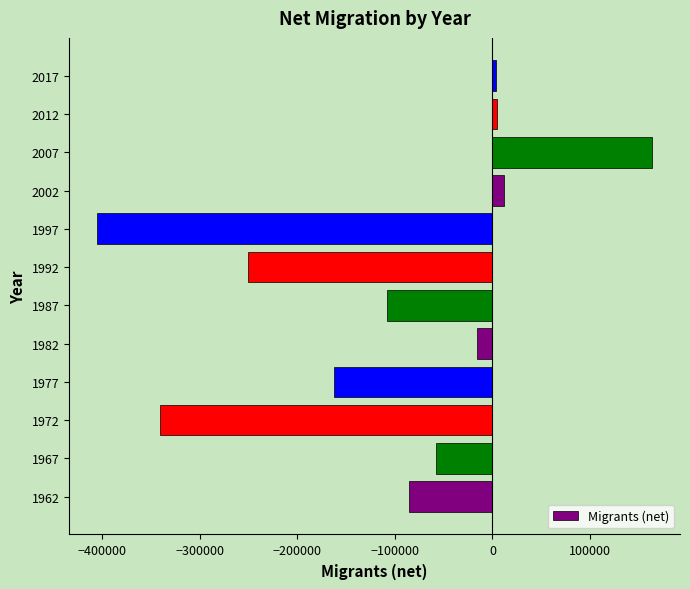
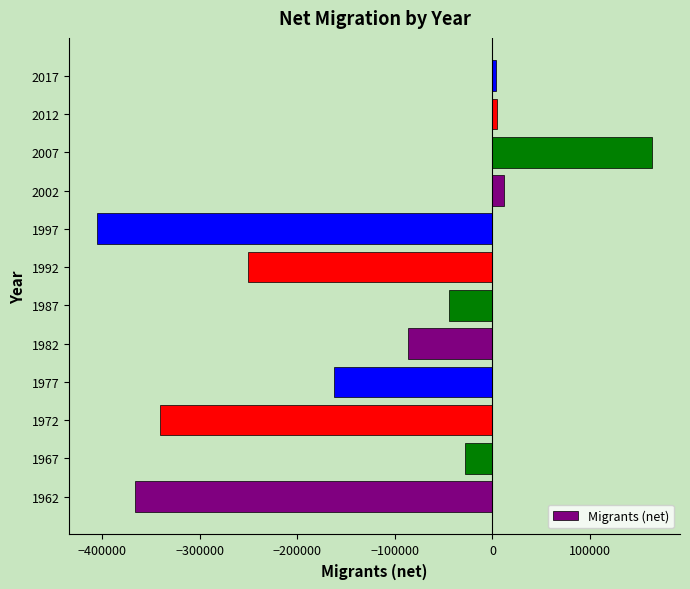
  {
    "2017": 0,
    "2012": 10000,
    "2007": 160000,
    "2002": 10000,
    "1997": -400000,
    "1992": -250000,
-   "1987": -110000,
-   "1982": -20000,
+   "1987": -40000,
+   "1982": -90000,
    "1977": -160000,
    "1972": -340000,
-   "1967": -60000,
-   "1962": -80000
+   "1967": -30000,
+   "1962": -370000
  }
